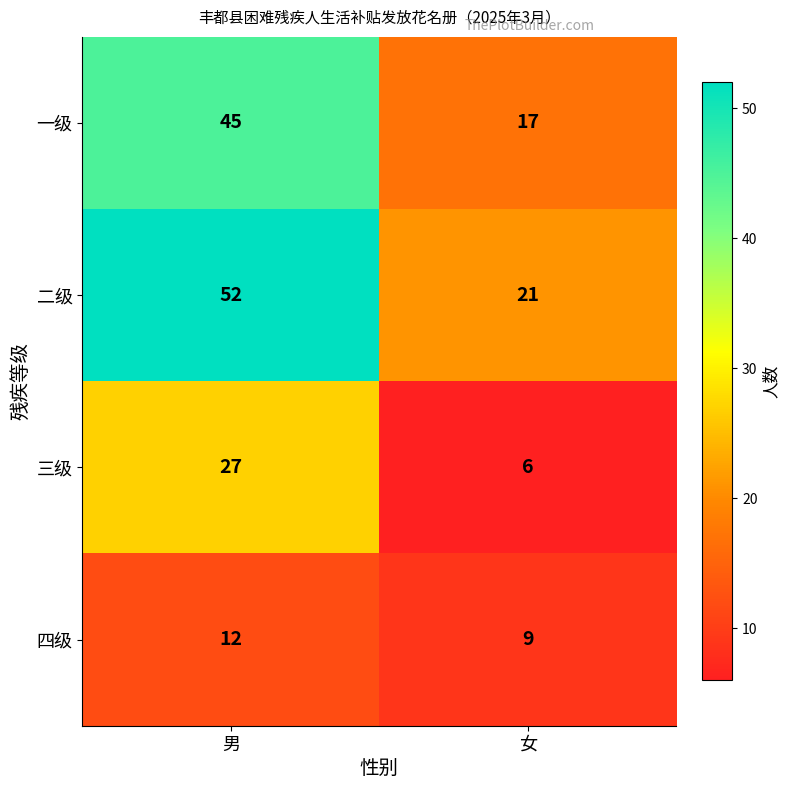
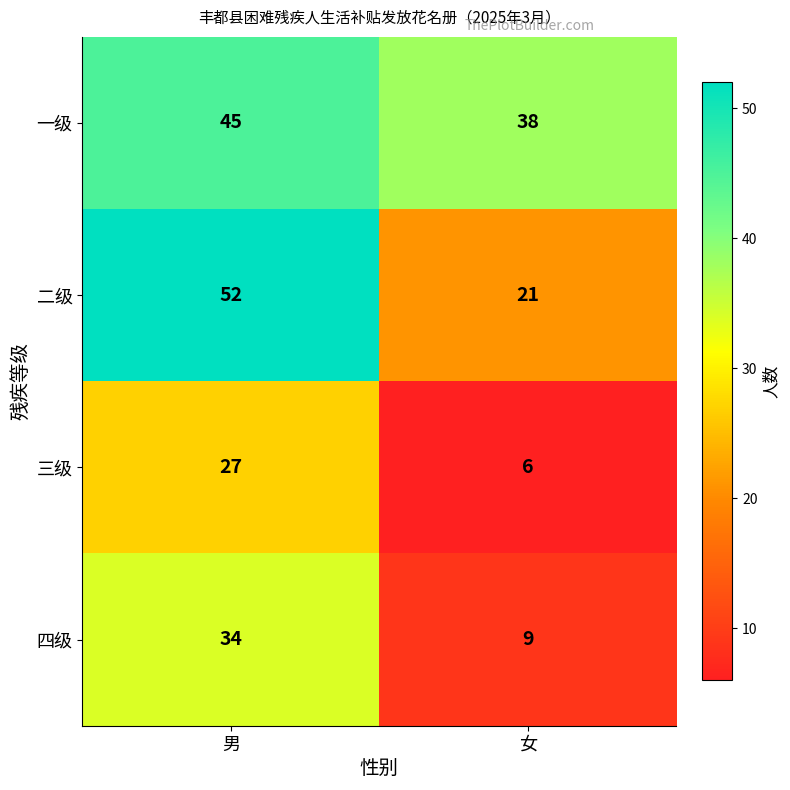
  {
    "一级": {
      "男": 45,
-     "女": 17
+     "女": 38
    },
    "二级": {
      "男": 52,
      "女": 21
    },
    "三级": {
      "男": 27,
      "女": 6
    },
    "四级": {
-     "男": 12,
+     "男": 34,
      "女": 9
    }
  }
